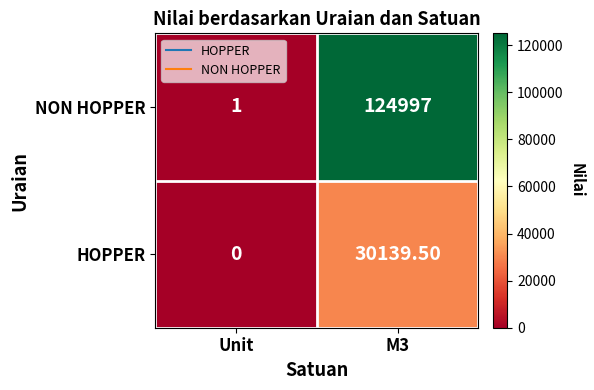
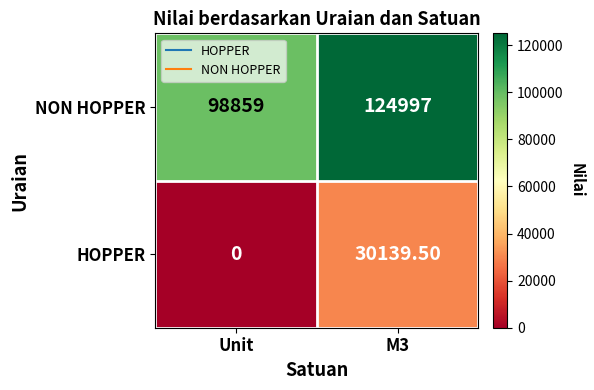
  {
    "NON HOPPER": {
-     "Unit": 1,
+     "Unit": 98859,
      "M3": 124997
    },
    "HOPPER": {
      "Unit": 0,
      "M3": 30139.50
    }
  }
